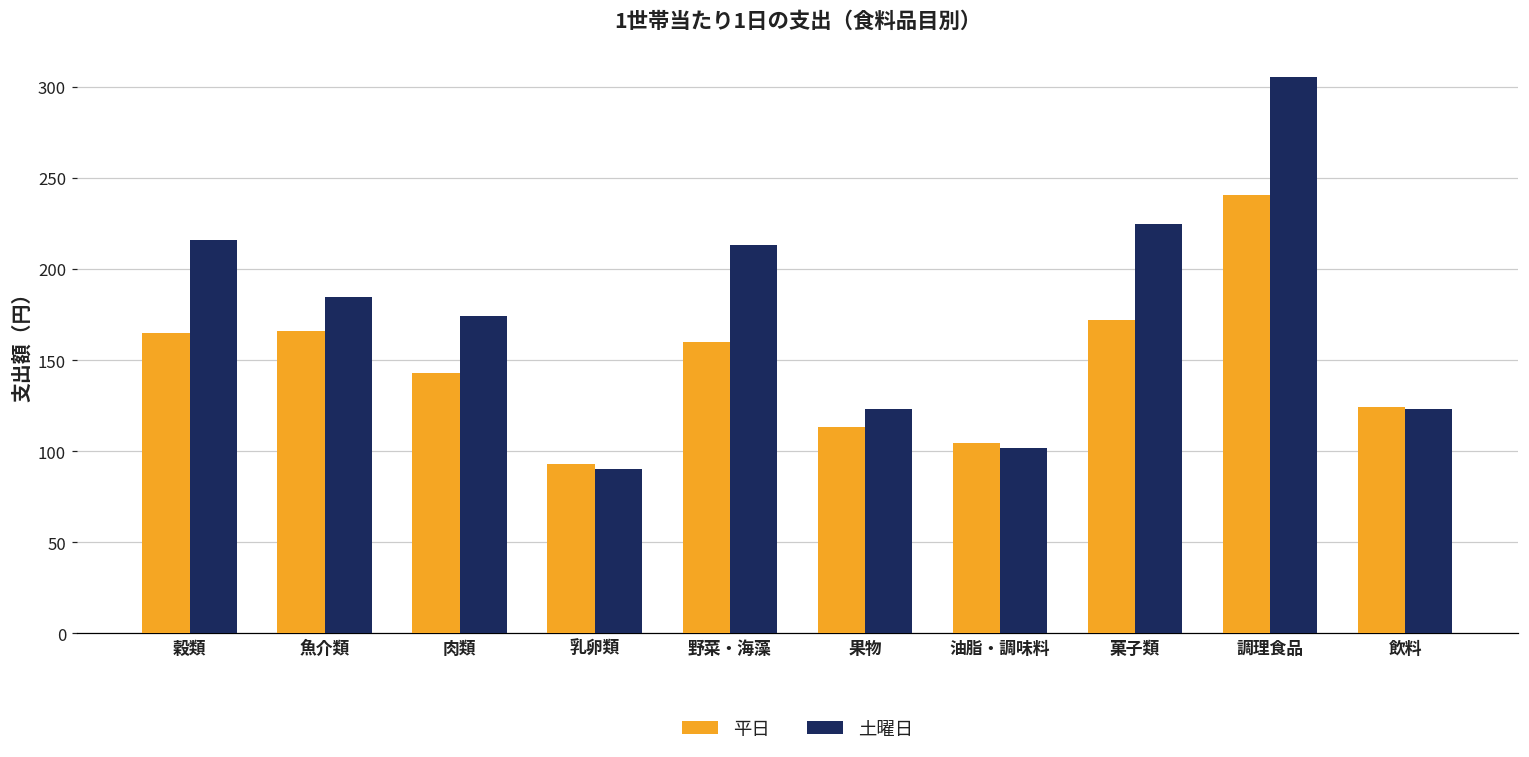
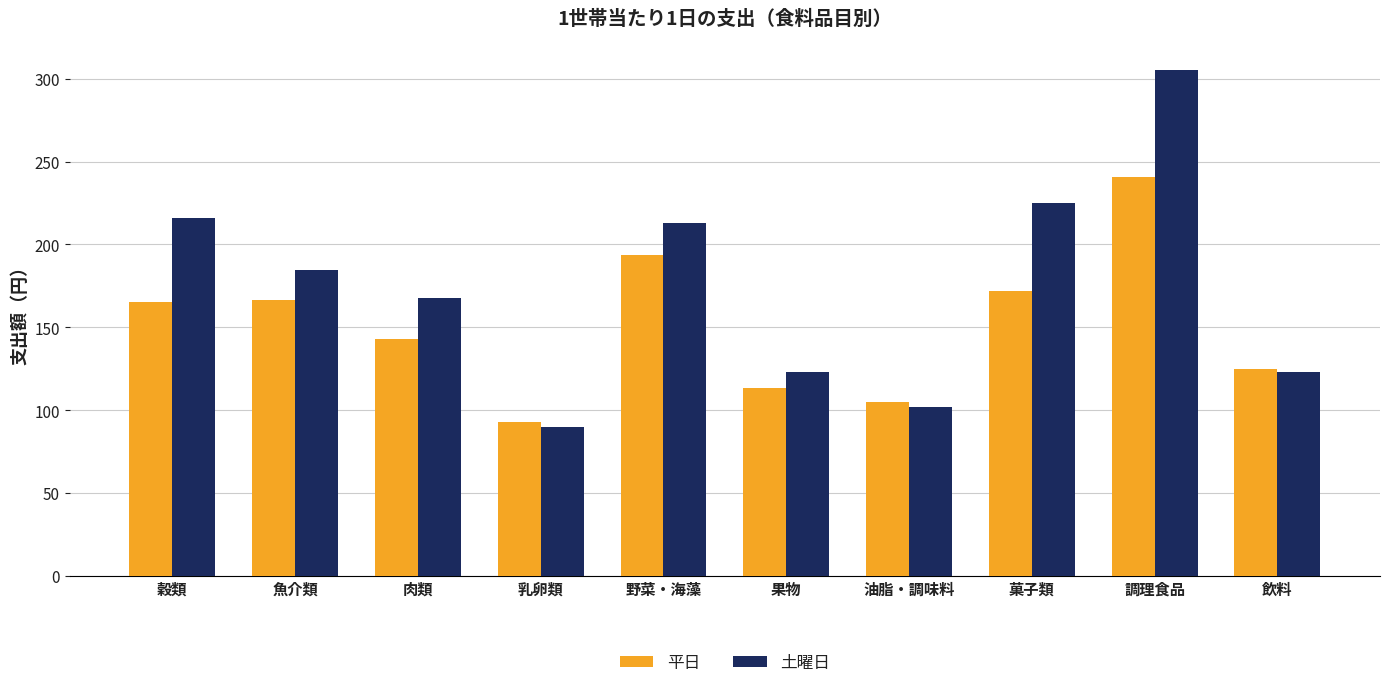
  {
    "平日": {
      "穀類": 165,
      "魚介類": 166,
      "肉類": 143,
      "乳卵類": 93,
-     "野菜・海藻": 160,
+     "野菜・海藻": 193,
      "果物": 113,
      "油脂・調味料": 105,
      "菓子類": 172,
      "調理食品": 241,
      "飲料": 125
    },
    "土曜日": {
      "穀類": 216,
      "魚介類": 185,
-     "肉類": 174,
+     "肉類": 168,
      "乳卵類": 90,
      "野菜・海藻": 213,
      "果物": 123,
      "油脂・調味料": 102,
      "菓子類": 225,
      "調理食品": 305,
      "飲料": 123
    }
  }
